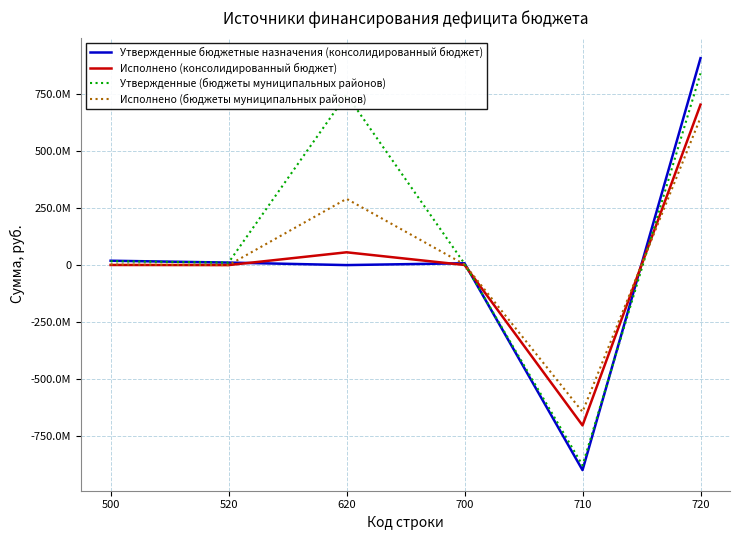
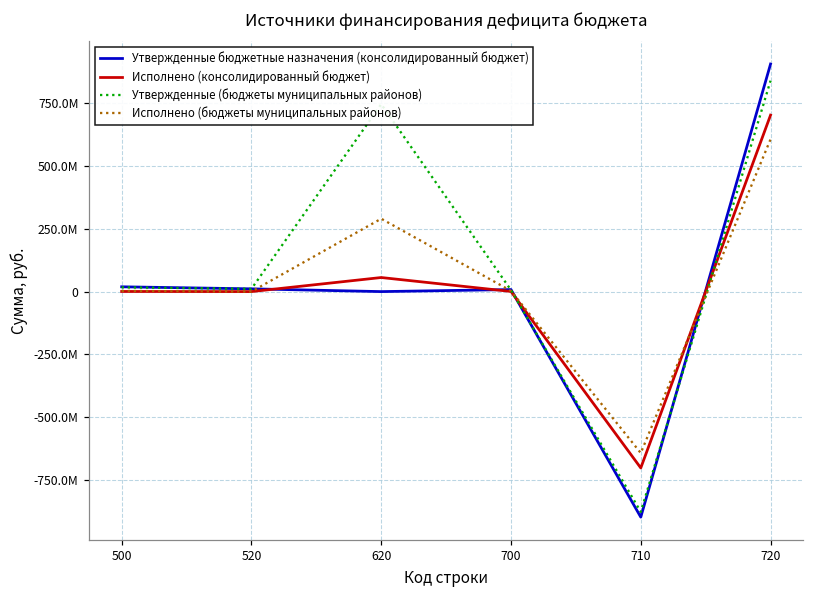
  {
    "Утвержденные бюджетные назначения (консолидированный бюджет)": {
      "620": 0,
      "710": -900000000,
      "720": 910000000
    },
    "Исполнено (консолидированный бюджет)": {
      "620": 60000000,
      "710": -700000000,
      "720": 700000000
    },
    "Утвержденные (бюджеты муниципальных районов)": {
      "710": -880000000,
      "720": 840000000
    },
    "Исполнено (бюджеты муниципальных районов)": {
      "620": 290000000,
      "710": -640000000,
-     "720": 650000000
+     "720": 610000000
    }
  }
